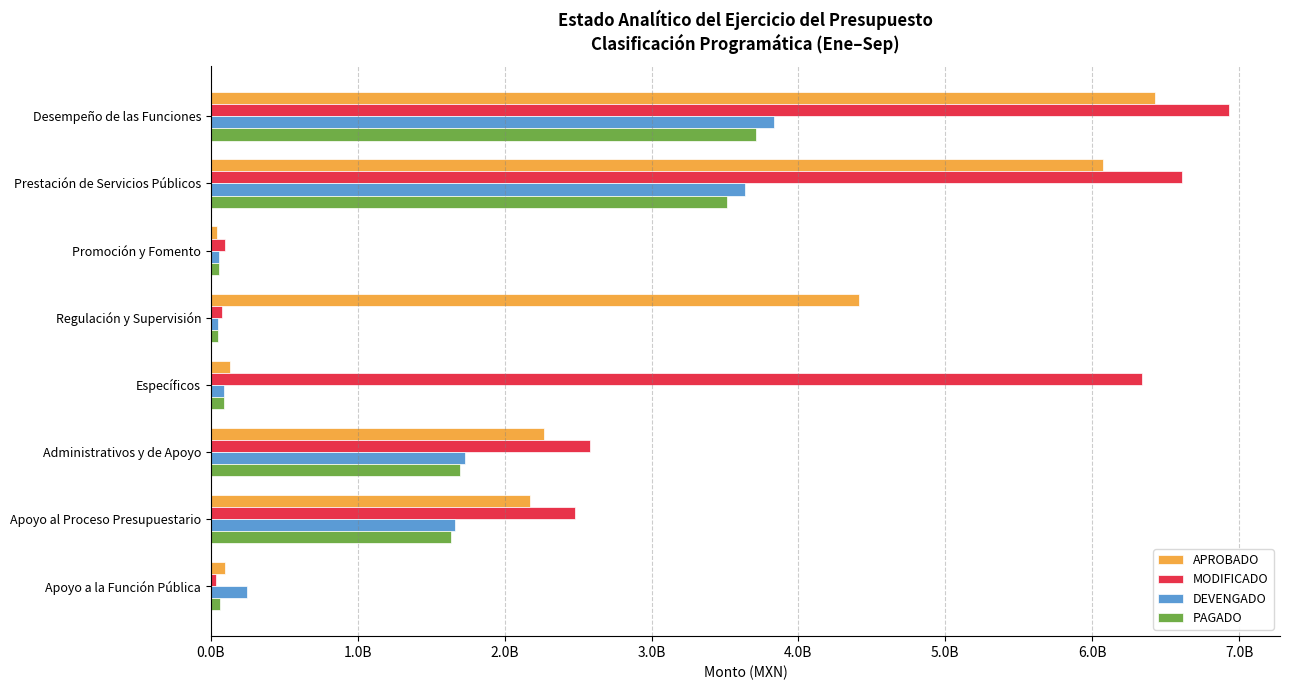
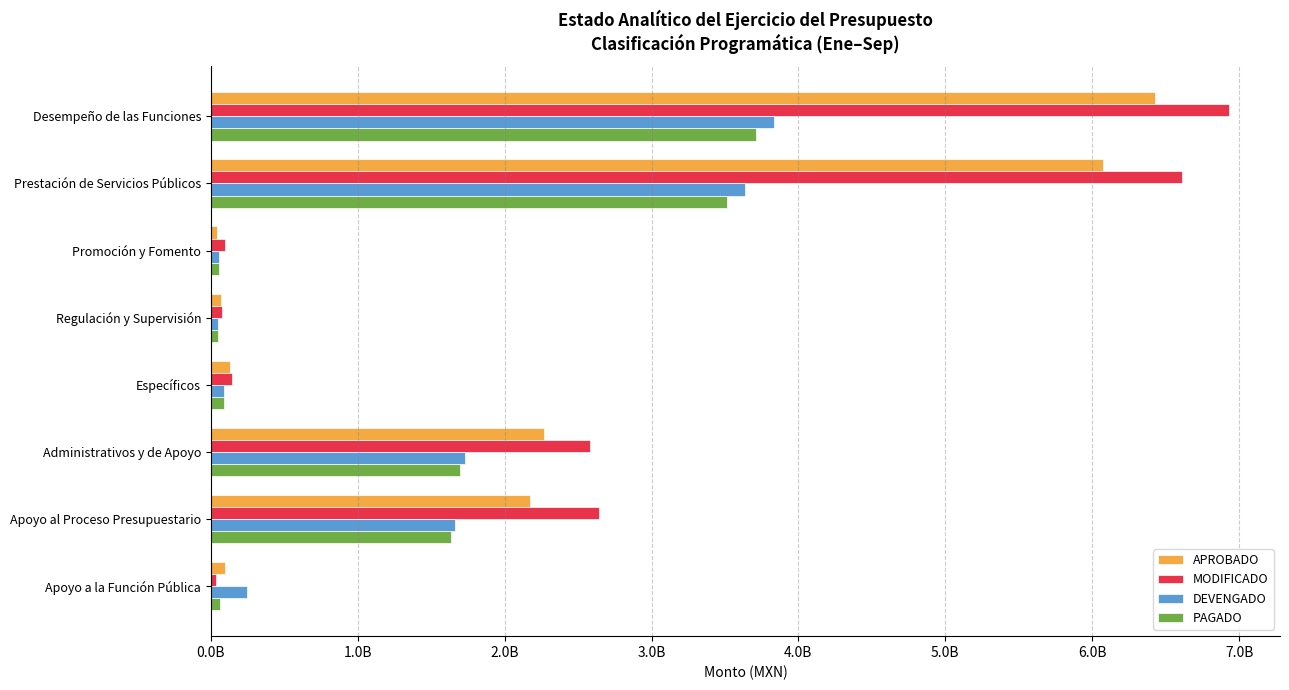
  {
    "APROBADO": {
      "Desempeño de las Funciones": 6430000000,
      "Prestación de Servicios Públicos": 6070000000,
      "Promoción y Fomento": 50000000,
-     "Regulación y Supervisión": 4410000000,
+     "Regulación y Supervisión": 70000000,
      "Específicos": 130000000,
      "Administrativos y de Apoyo": 2270000000,
      "Apoyo al Proceso Presupuestario": 2170000000,
      "Apoyo a la Función Pública": 100000000
    },
    "MODIFICADO": {
      "Desempeño de las Funciones": 6930000000,
      "Prestación de Servicios Públicos": 6610000000,
      "Promoción y Fomento": 100000000,
      "Regulación y Supervisión": 70000000,
-     "Específicos": 6340000000,
+     "Específicos": 140000000,
      "Administrativos y de Apoyo": 2580000000,
-     "Apoyo al Proceso Presupuestario": 2480000000,
+     "Apoyo al Proceso Presupuestario": 2640000000,
      "Apoyo a la Función Pública": 40000000
    },
    "DEVENGADO": {
      "Desempeño de las Funciones": 3830000000,
      "Prestación de Servicios Públicos": 3640000000,
      "Promoción y Fomento": 50000000,
      "Regulación y Supervisión": 50000000,
      "Específicos": 90000000,
      "Administrativos y de Apoyo": 1730000000,
      "Apoyo al Proceso Presupuestario": 1670000000,
      "Apoyo a la Función Pública": 240000000
    },
    "PAGADO": {
      "Desempeño de las Funciones": 3710000000,
      "Prestación de Servicios Públicos": 3520000000,
      "Promoción y Fomento": 50000000,
      "Regulación y Supervisión": 50000000,
      "Específicos": 90000000,
      "Administrativos y de Apoyo": 1700000000,
      "Apoyo al Proceso Presupuestario": 1630000000,
      "Apoyo a la Función Pública": 60000000
    }
  }
